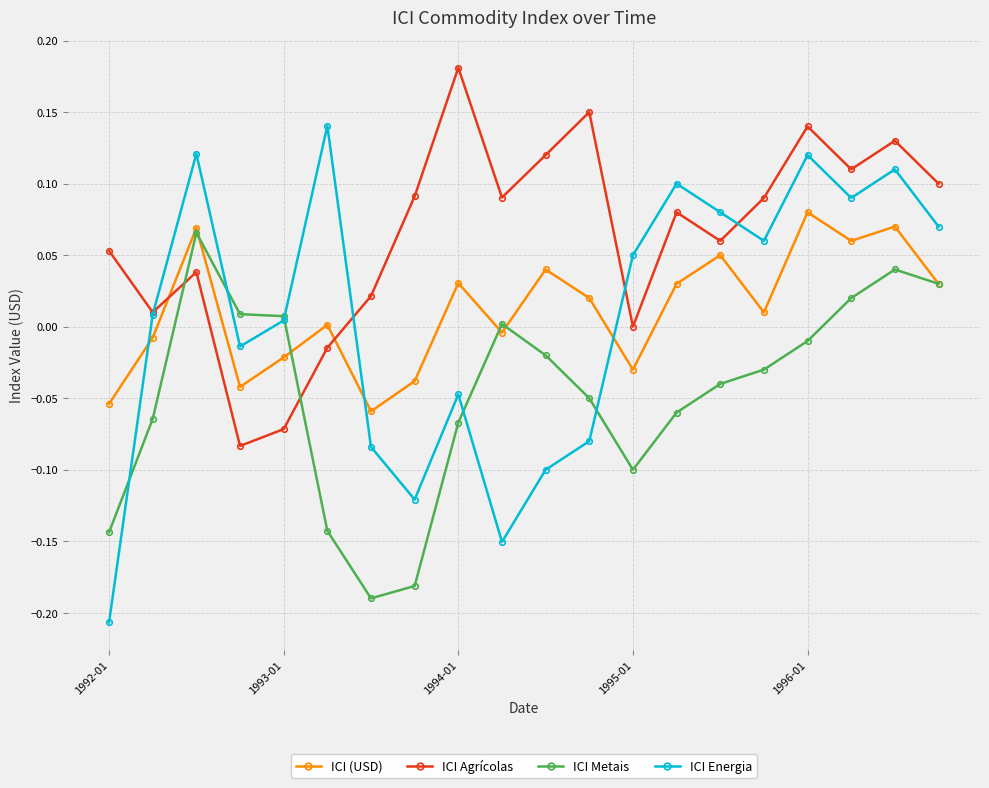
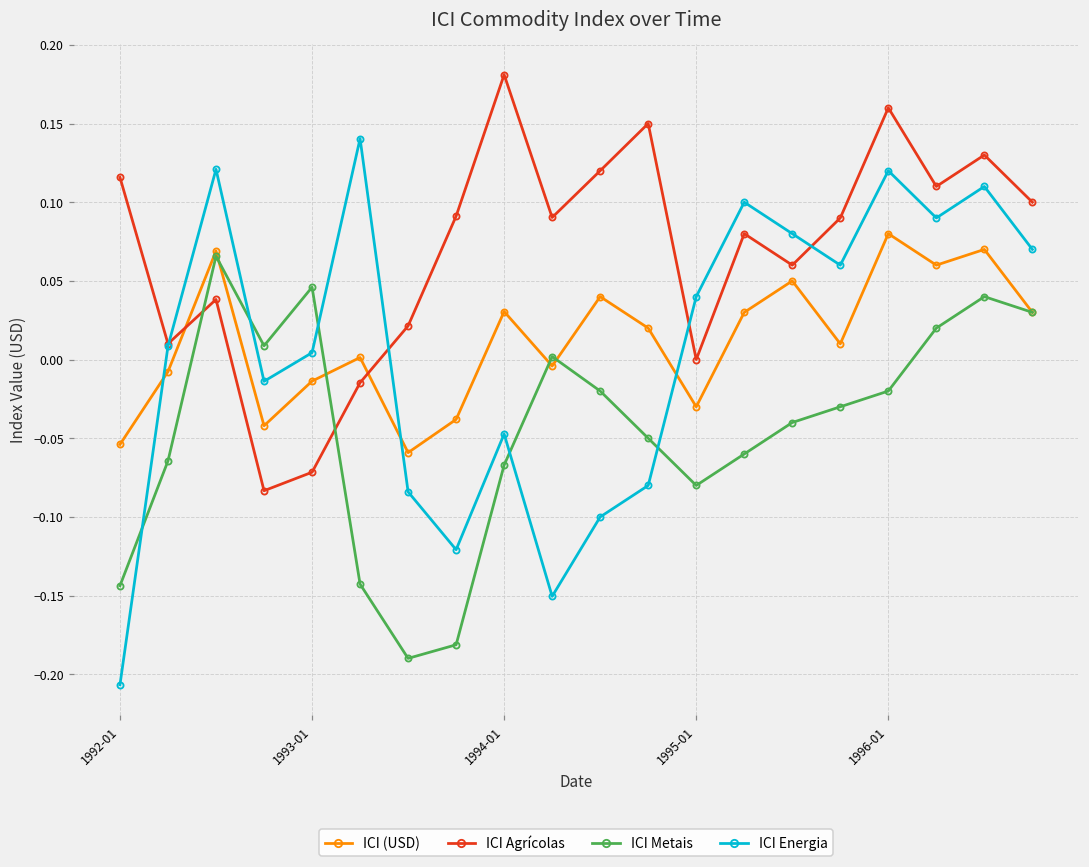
  {
    "ICI (USD)": {
      "1992-01": -0.054,
-     "1993-01": -0.021,
+     "1993-01": -0.014,
      "1994-01": 0.031,
      "1995-01": -0.030,
      "1996-01": 0.080
    },
    "ICI Agrícolas": {
-     "1992-01": 0.053,
+     "1992-01": 0.116,
      "1993-01": -0.072,
      "1994-01": 0.181,
      "1995-01": 0.000,
-     "1996-01": 0.14
+     "1996-01": 0.16
    },
    "ICI Metais": {
      "1992-01": -0.144,
-     "1993-01": 0.007,
+     "1993-01": 0.046,
      "1994-01": -0.067,
-     "1995-01": -0.10,
-     "1996-01": -0.01
+     "1995-01": -0.08,
+     "1996-01": -0.02
    },
    "ICI Energia": {
      "1992-01": -0.207,
      "1993-01": 0.004,
      "1994-01": -0.047,
-     "1995-01": 0.05,
+     "1995-01": 0.04,
      "1996-01": 0.12
    }
  }
